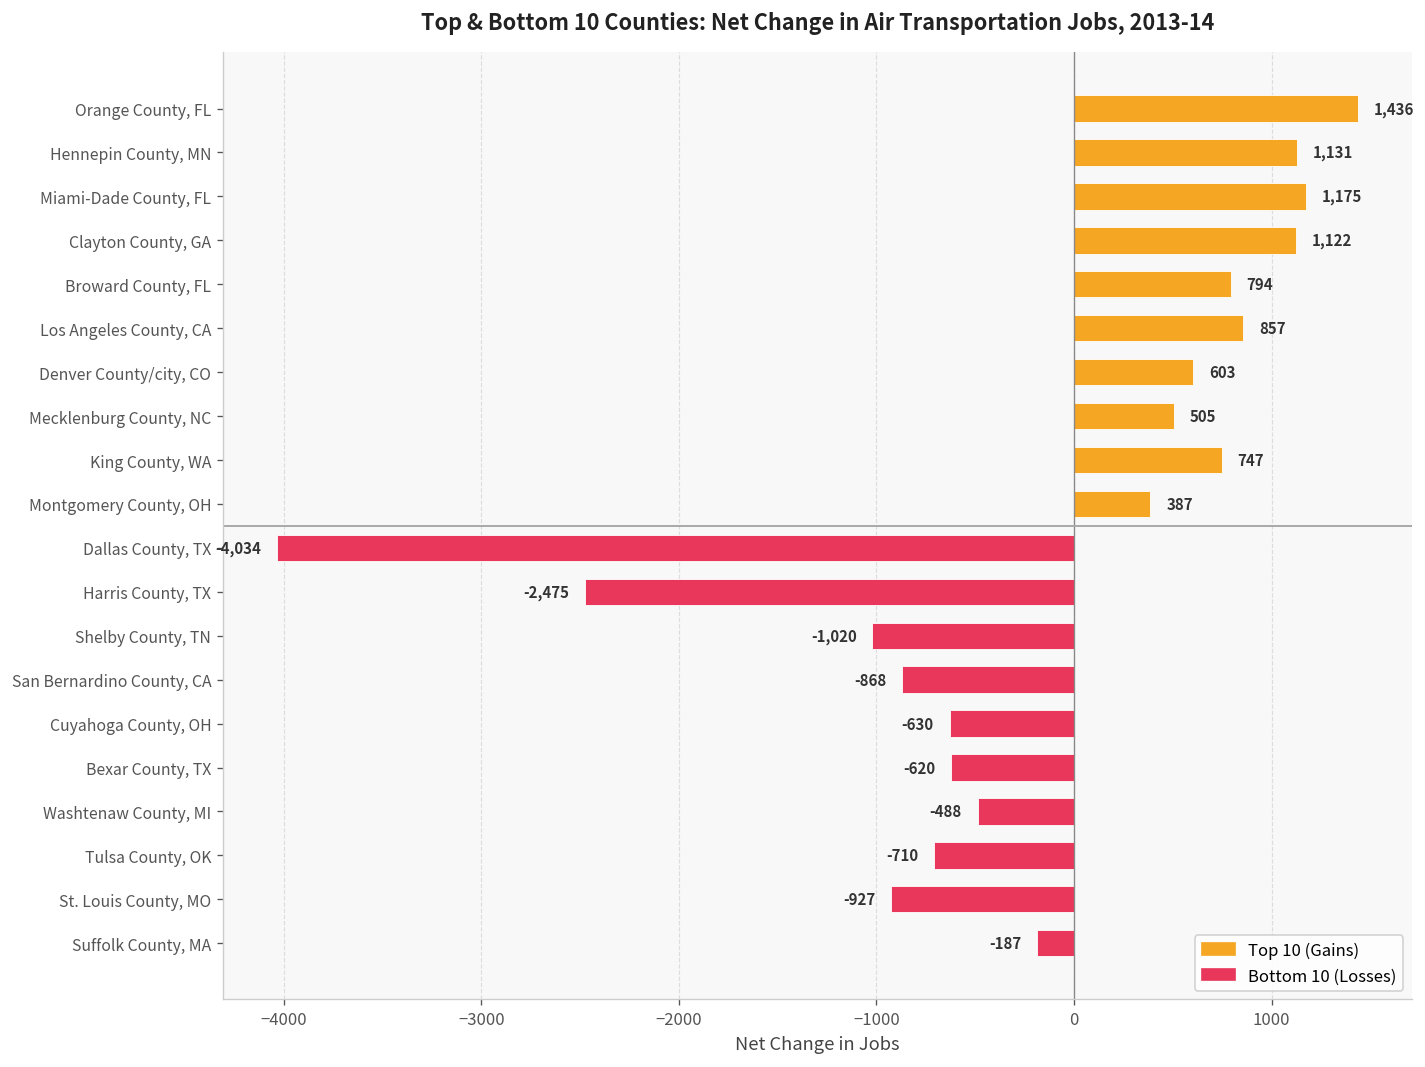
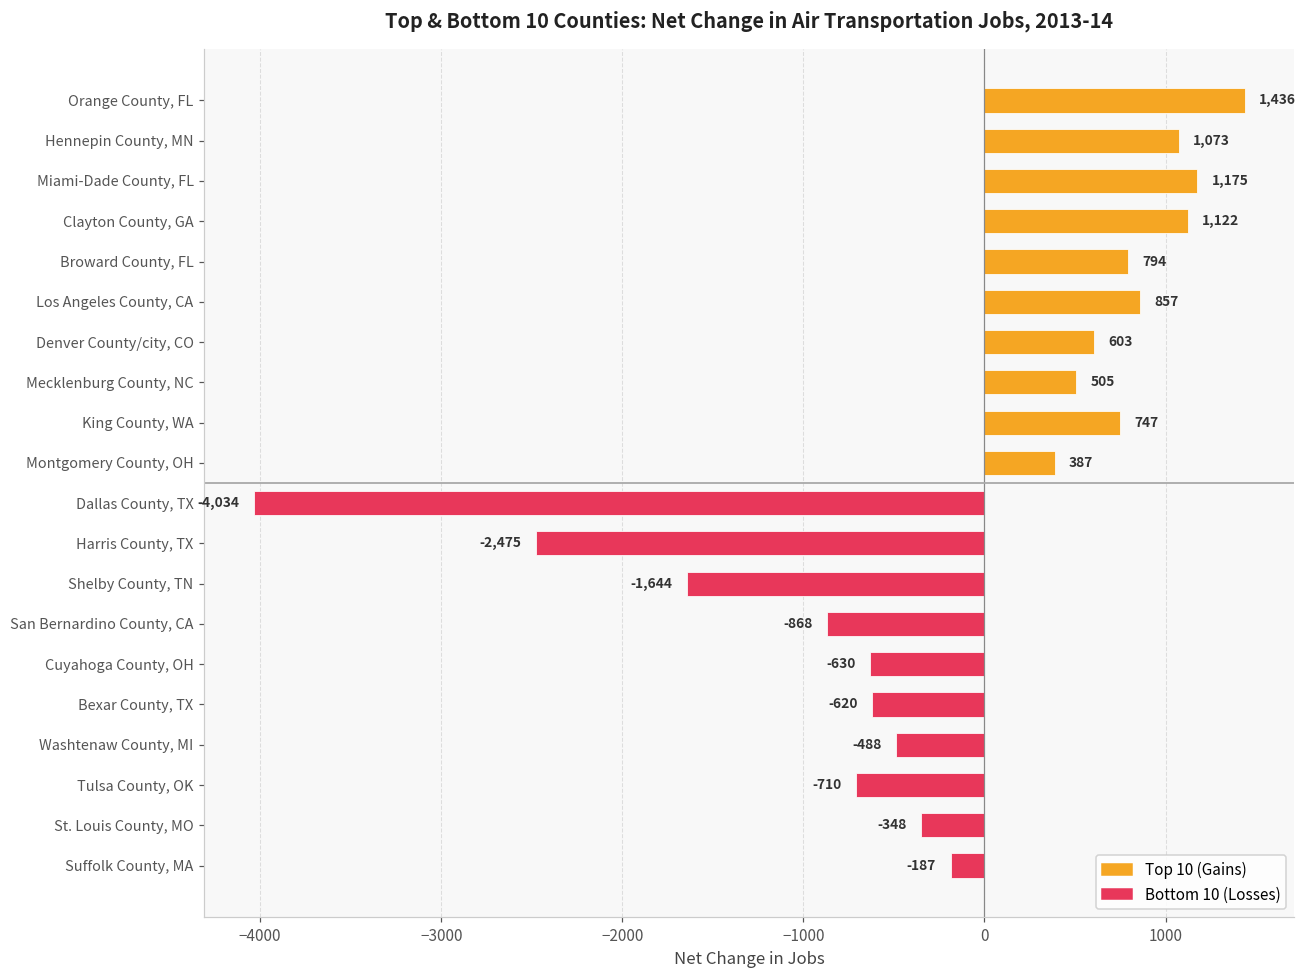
  {
    "Orange County, FL": "1,436",
-   "Hennepin County, MN": "1,131",
+   "Hennepin County, MN": "1,073",
    "Miami-Dade County, FL": "1,175",
    "Clayton County, GA": "1,122",
    "Broward County, FL": "794",
    "Los Angeles County, CA": "857",
    "Denver County/city, CO": "603",
    "Mecklenburg County, NC": "505",
    "King County, WA": "747",
    "Montgomery County, OH": "387",
    "Dallas County, TX": "-4,034",
    "Harris County, TX": "-2,475",
-   "Shelby County, TN": "-1,020",
+   "Shelby County, TN": "-1,644",
    "San Bernardino County, CA": "-868",
    "Cuyahoga County, OH": "-630",
    "Bexar County, TX": "-620",
    "Washtenaw County, MI": "-488",
    "Tulsa County, OK": "-710",
-   "St. Louis County, MO": "-927",
+   "St. Louis County, MO": "-348",
    "Suffolk County, MA": "-187"
  }
